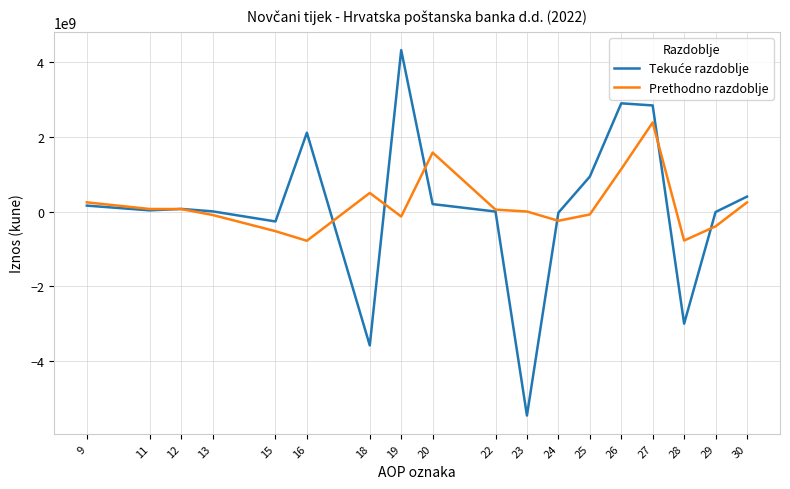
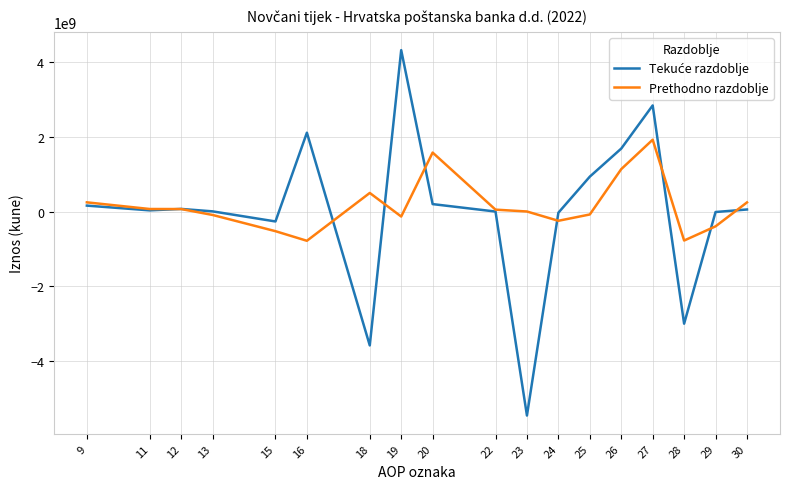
  {
    "Tekuće razdoblje": {
      "9": 200000000,
      "13": 0,
      "15": -300000000,
      "16": 2100000000,
      "18": -3600000000,
      "19": 4300000000,
      "20": 200000000,
      "23": -5400000000,
      "24": 0,
      "25": 900000000,
-     "26": 2900000000,
+     "26": 1700000000,
      "27": 2800000000,
      "28": -3000000000,
      "29": 0,
-     "30": 400000000
+     "30": 100000000
    },
    "Prethodno razdoblje": {
      "9": 200000000,
      "13": -100000000,
      "15": -500000000,
      "16": -800000000,
      "18": 500000000,
      "19": -100000000,
      "20": 1600000000,
      "23": 0,
      "24": -200000000,
      "25": -100000000,
      "26": 1100000000,
-     "27": 2400000000,
+     "27": 1900000000,
      "28": -800000000,
      "29": -400000000,
      "30": 200000000
    }
  }
